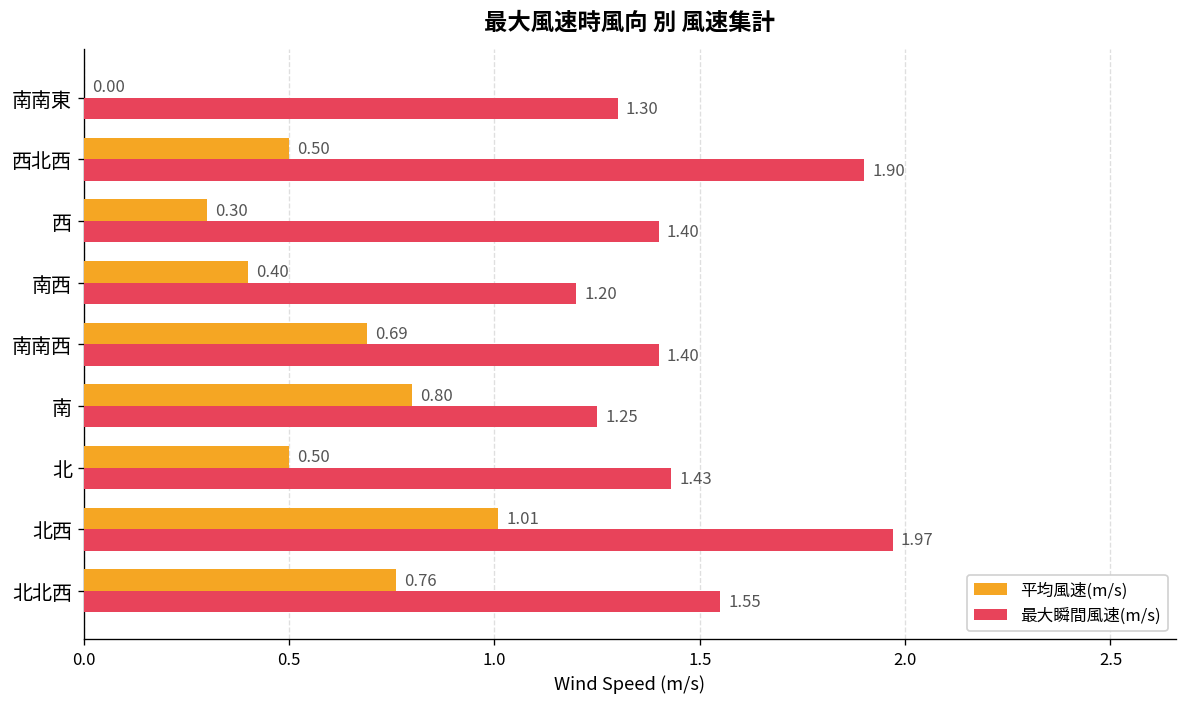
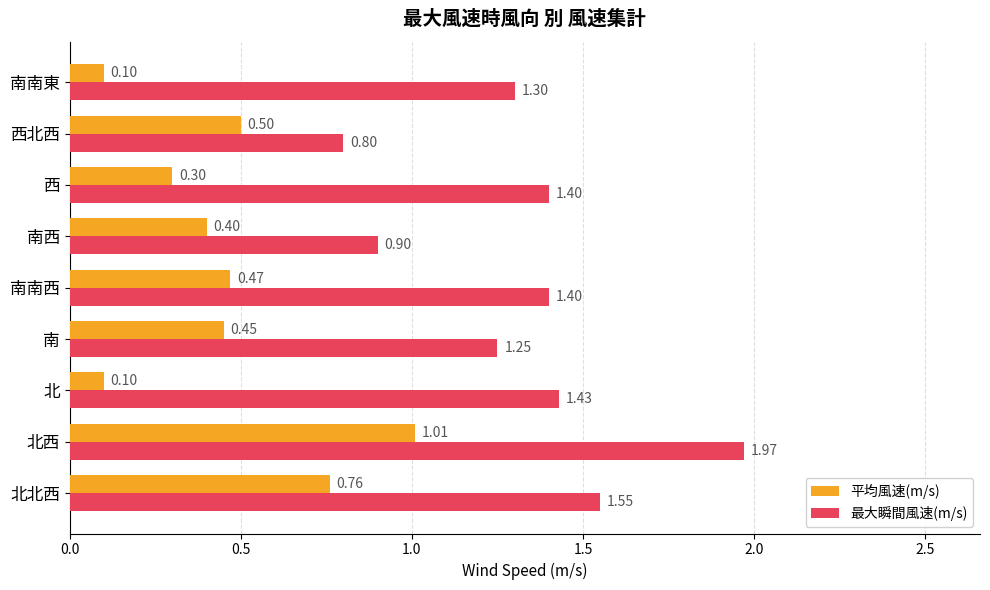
  {
    "平均風速(m/s)": {
-     "南南東": 0.00,
+     "南南東": 0.10,
      "西北西": 0.50,
      "西": 0.30,
      "南西": 0.40,
-     "南南西": 0.69,
-     "南": 0.80,
-     "北": 0.50,
+     "南南西": 0.47,
+     "南": 0.45,
+     "北": 0.10,
      "北西": 1.01,
      "北北西": 0.76
    },
    "最大瞬間風速(m/s)": {
      "南南東": 1.30,
-     "西北西": 1.90,
+     "西北西": 0.80,
      "西": 1.40,
-     "南西": 1.20,
+     "南西": 0.90,
      "南南西": 1.40,
      "南": 1.25,
      "北": 1.43,
      "北西": 1.97,
      "北北西": 1.55
    }
  }
